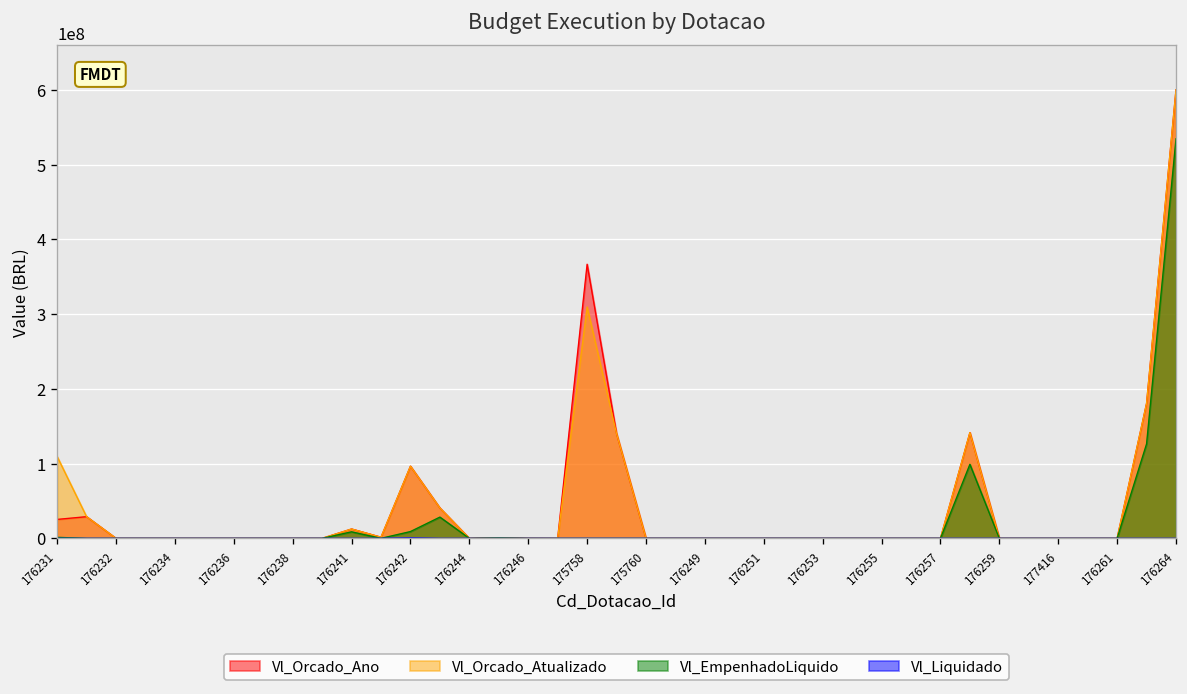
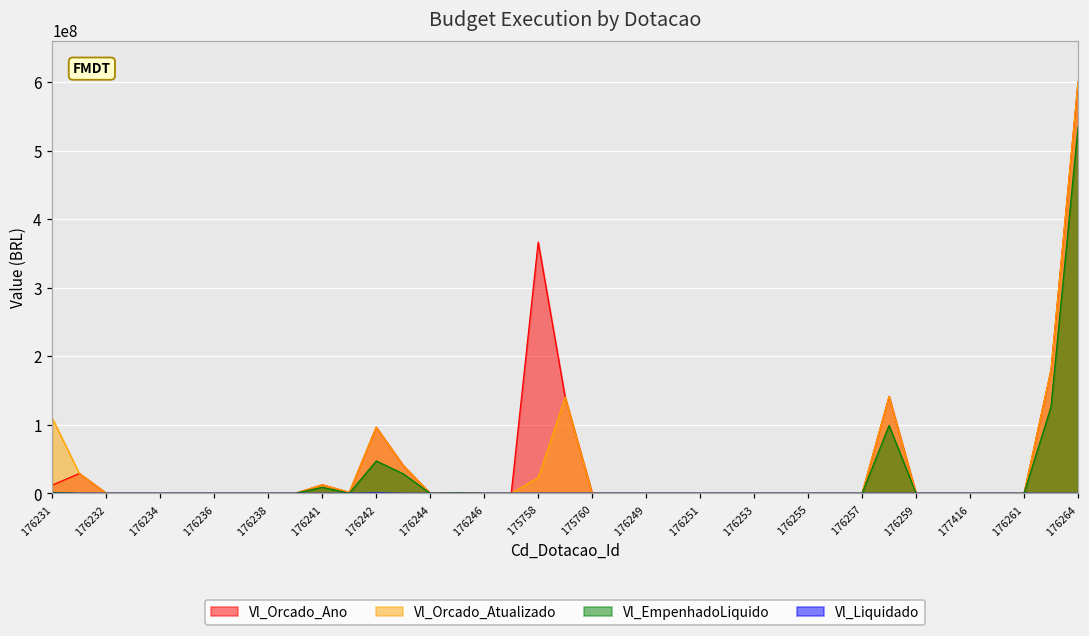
  {
    "Vl_Orcado_Ano": {
-     "176231": 30000000,
+     "176231": 10000000,
      "175758": 370000000
    },
    "Vl_Orcado_Atualizado": {
      "176231": 110000000,
-     "175758": 310000000
+     "175758": 20000000
    },
    "Vl_EmpenhadoLiquido": {
-     "176242": 10000000,
+     "176242": 50000000,
      "176264": 530000000
    },
    "Vl_Liquidado": {
      "176241": 0,
      "176242": 0,
      "176264": 0
    }
  }
